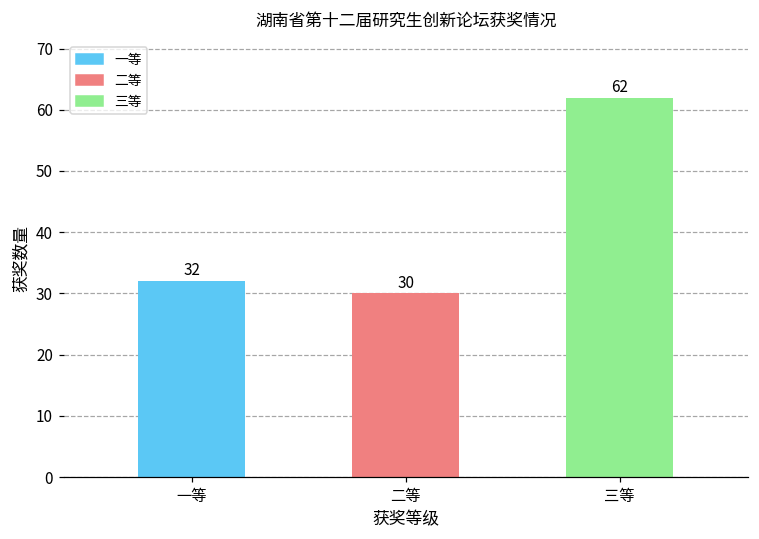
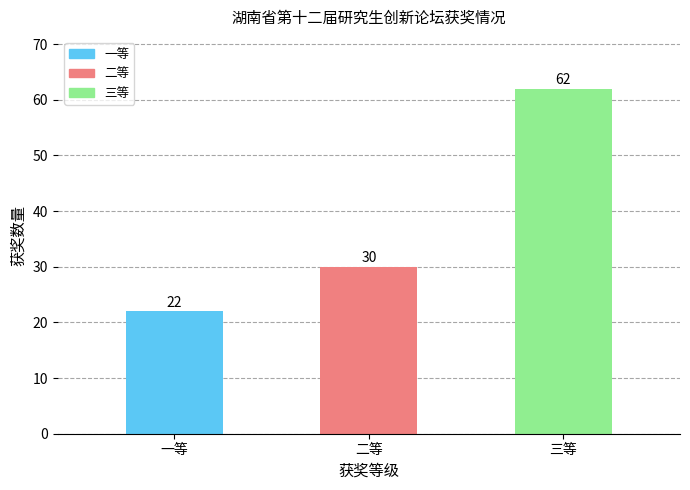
  {
-   "一等": 32,
+   "一等": 22,
    "二等": 30,
    "三等": 62
  }
